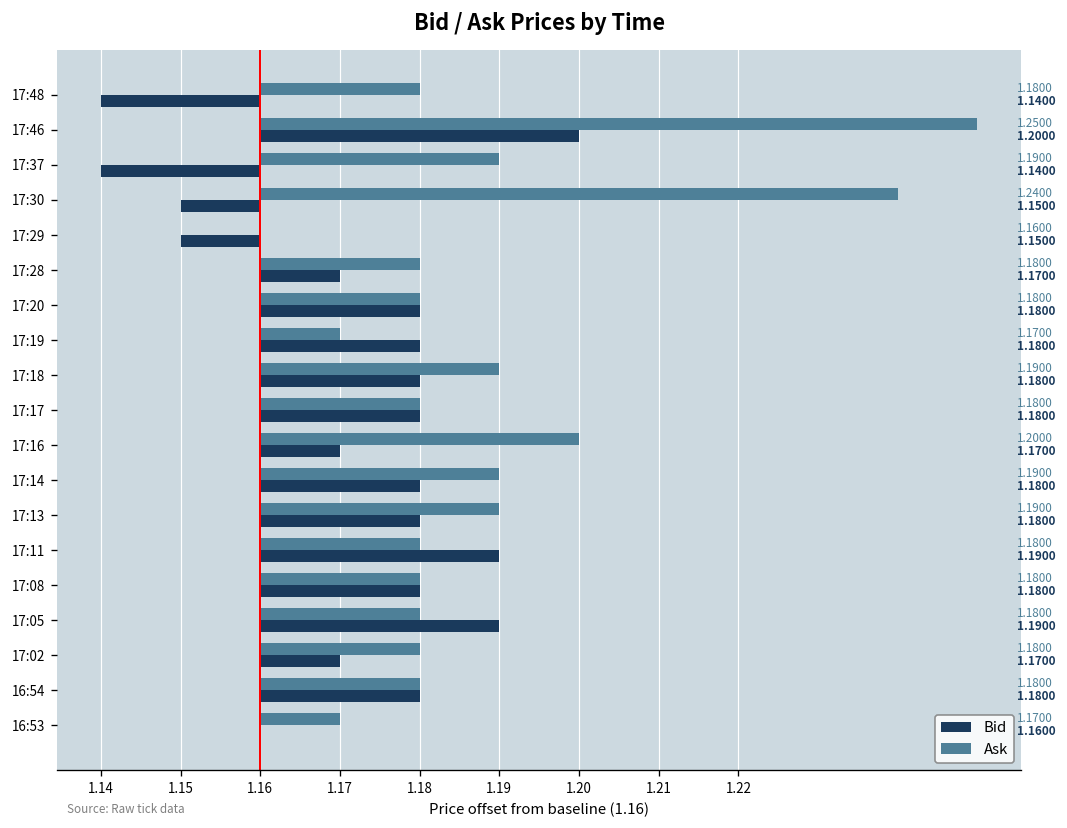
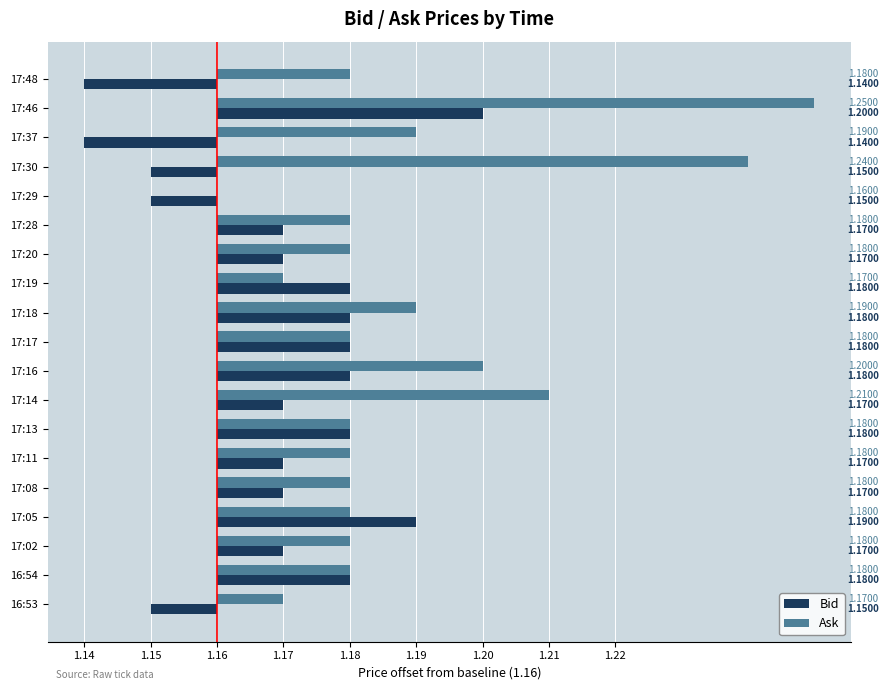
  {
    "Bid": {
-     "17:20": 1.1800,
-     "17:16": 1.1700,
-     "17:14": 1.1800,
-     "17:11": 1.1900,
-     "17:08": 1.1800,
-     "16:53": 1.1600
+     "17:20": 1.1700,
+     "17:16": 1.1800,
+     "17:14": 1.1700,
+     "17:11": 1.1700,
+     "17:08": 1.1700,
+     "16:53": 1.1500
    },
    "Ask": {
-     "17:14": 1.1900,
-     "17:13": 1.1900
+     "17:14": 1.2100,
+     "17:13": 1.1800
    }
  }
